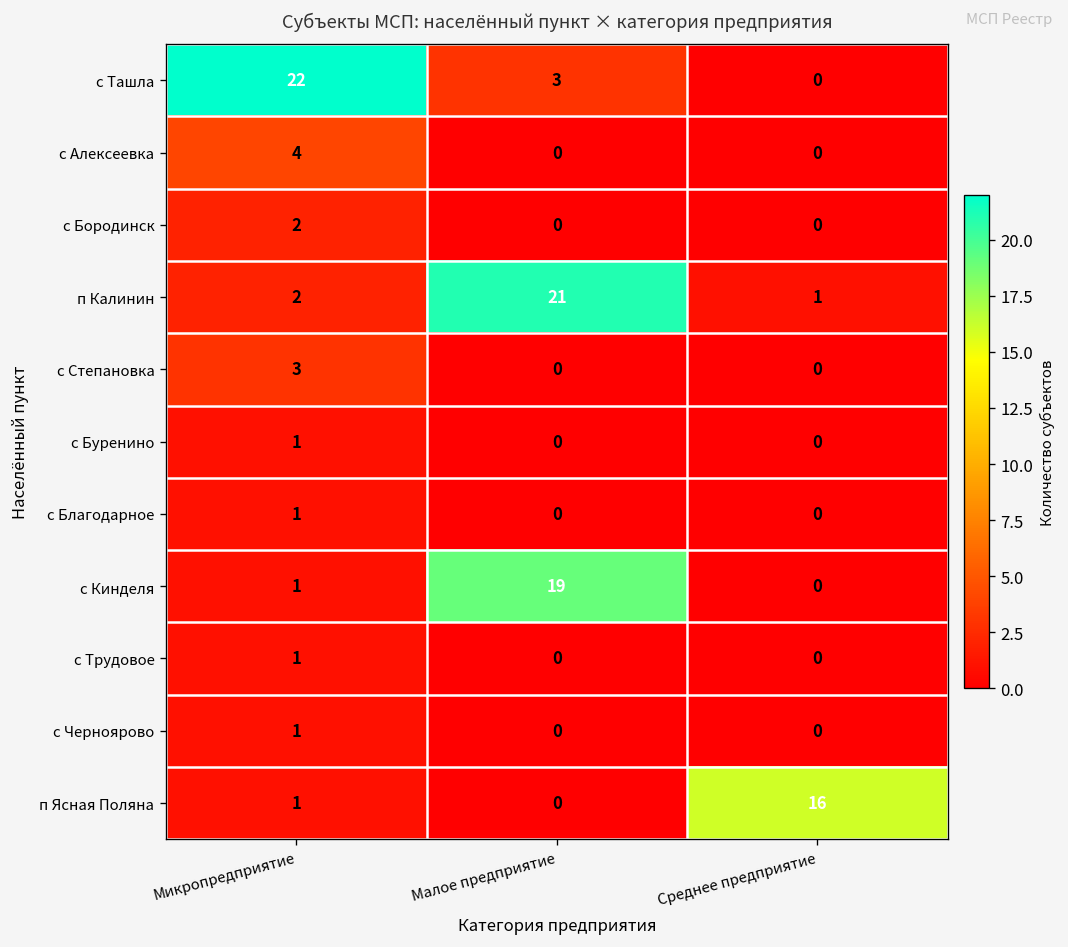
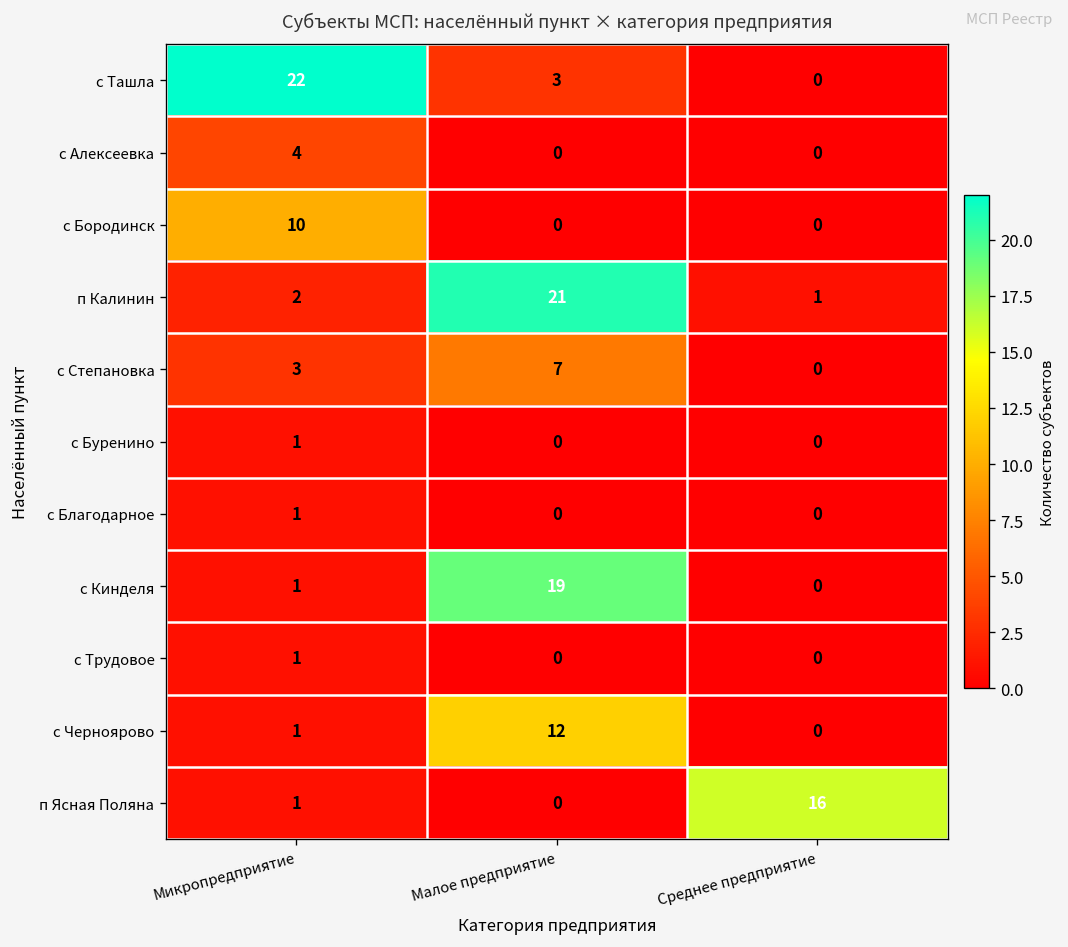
  {
    "с Ташла": {
      "Микропредприятие": 22,
      "Малое предприятие": 3,
      "Среднее предприятие": 0
    },
    "с Алексеевка": {
      "Микропредприятие": 4,
      "Малое предприятие": 0,
      "Среднее предприятие": 0
    },
    "с Бородинск": {
-     "Микропредприятие": 2,
+     "Микропредприятие": 10,
      "Малое предприятие": 0,
      "Среднее предприятие": 0
    },
    "п Калинин": {
      "Микропредприятие": 2,
      "Малое предприятие": 21,
      "Среднее предприятие": 1
    },
    "с Степановка": {
      "Микропредприятие": 3,
-     "Малое предприятие": 0,
+     "Малое предприятие": 7,
      "Среднее предприятие": 0
    },
    "с Буренино": {
      "Микропредприятие": 1,
      "Малое предприятие": 0,
      "Среднее предприятие": 0
    },
    "с Благодарное": {
      "Микропредприятие": 1,
      "Малое предприятие": 0,
      "Среднее предприятие": 0
    },
    "с Кинделя": {
      "Микропредприятие": 1,
      "Малое предприятие": 19,
      "Среднее предприятие": 0
    },
    "с Трудовое": {
      "Микропредприятие": 1,
      "Малое предприятие": 0,
      "Среднее предприятие": 0
    },
    "с Черноярово": {
      "Микропредприятие": 1,
-     "Малое предприятие": 0,
+     "Малое предприятие": 12,
      "Среднее предприятие": 0
    },
    "п Ясная Поляна": {
      "Микропредприятие": 1,
      "Малое предприятие": 0,
      "Среднее предприятие": 16
    }
  }
